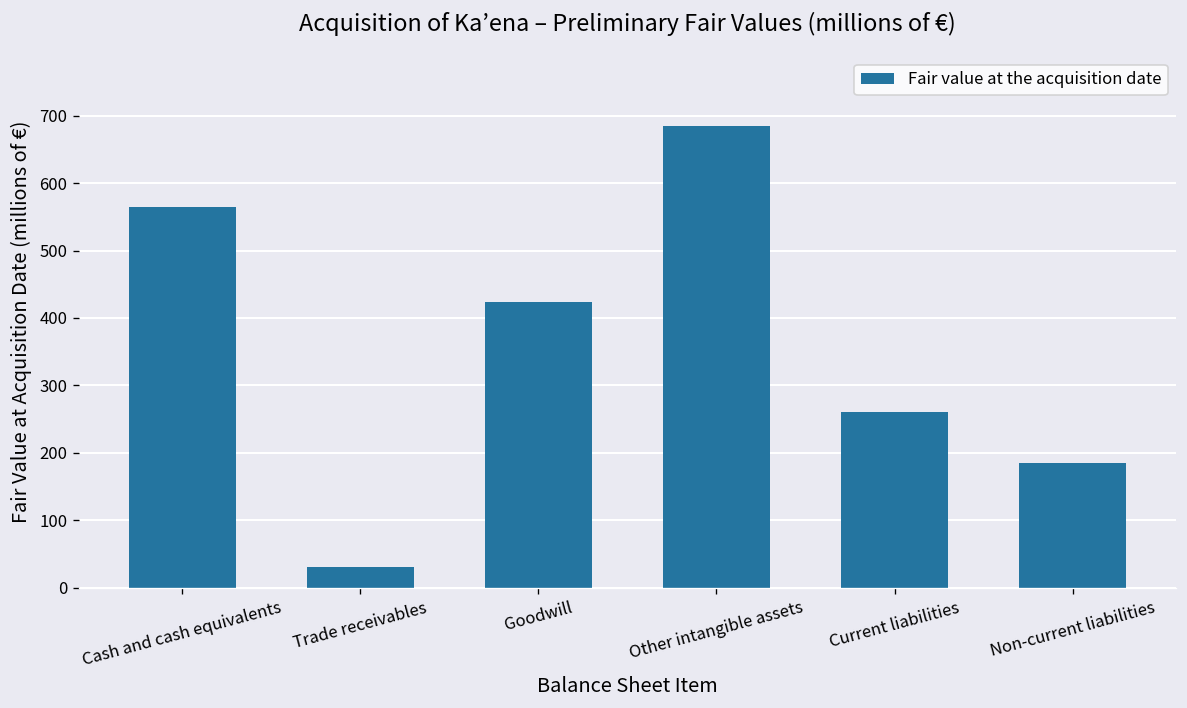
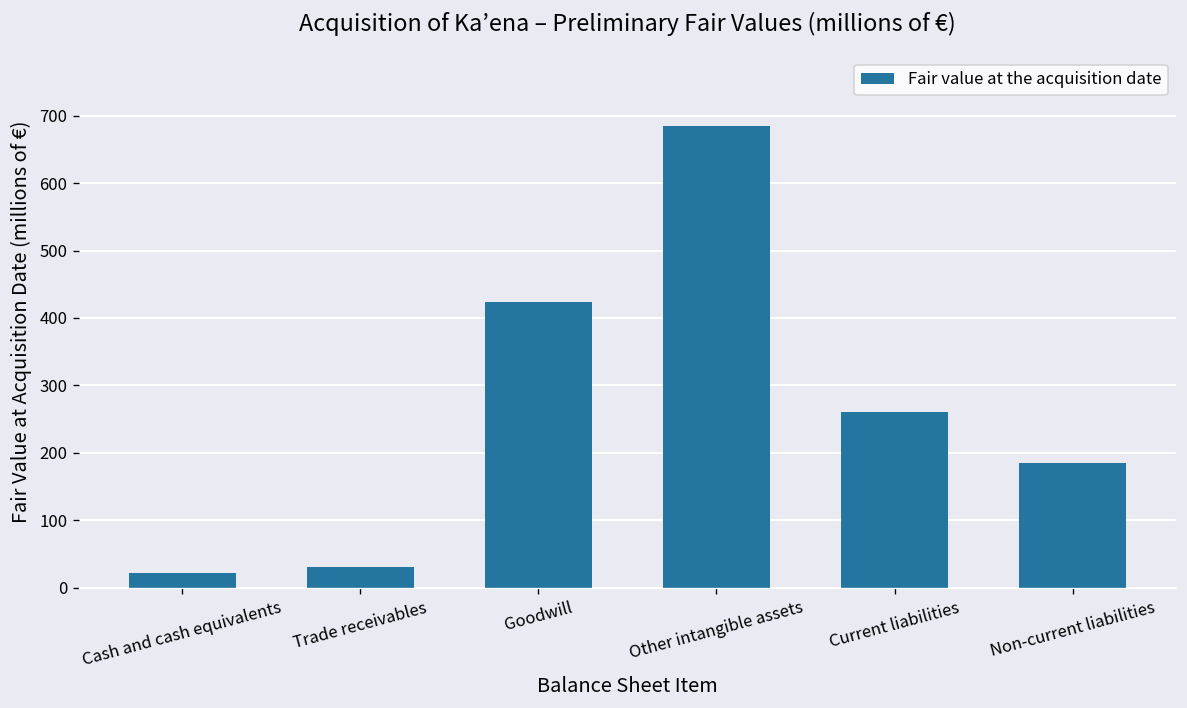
  {
-   "Cash and cash equivalents": 560,
+   "Cash and cash equivalents": 20,
    "Trade receivables": 30,
    "Goodwill": 420,
    "Other intangible assets": 690,
    "Current liabilities": 260,
    "Non-current liabilities": 190
  }
